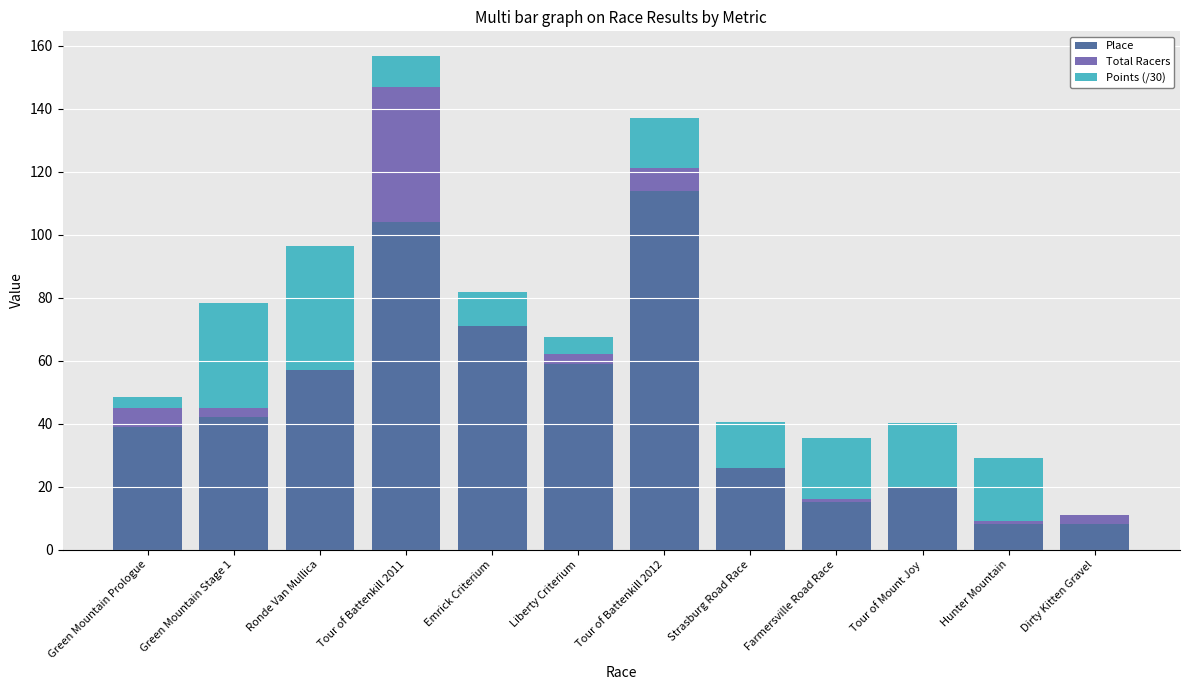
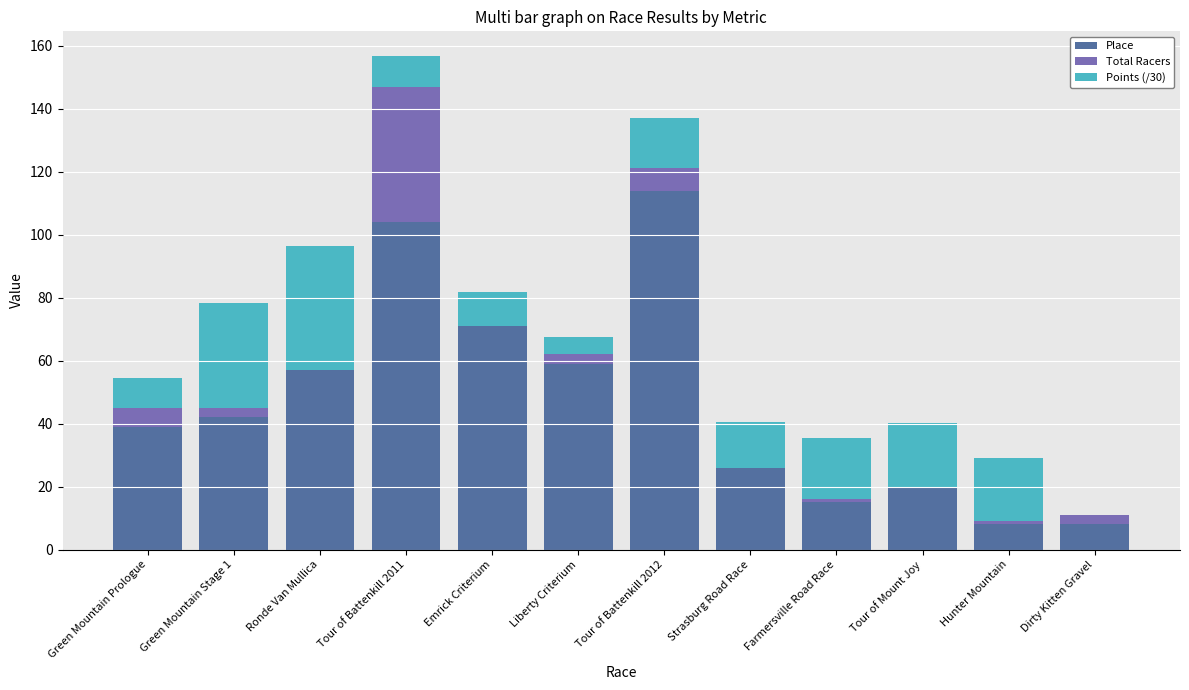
  {
    "Points (/30)": {
-     "Green Mountain Prologue": 3,
+     "Green Mountain Prologue": 9,
      "Green Mountain Stage 1": 33,
      "Ronde Van Mullica": 39,
      "Tour of Battenkill 2011": 10,
      "Emrick Criterium": 11,
      "Liberty Criterium": 5,
      "Tour of Battenkill 2012": 16,
      "Strasburg Road Race": 15,
      "Farmersville Road Race": 20,
      "Tour of Mount Joy": 20,
      "Hunter Mountain": 20,
      "Dirty Kitten Gravel": 0
    }
  }
